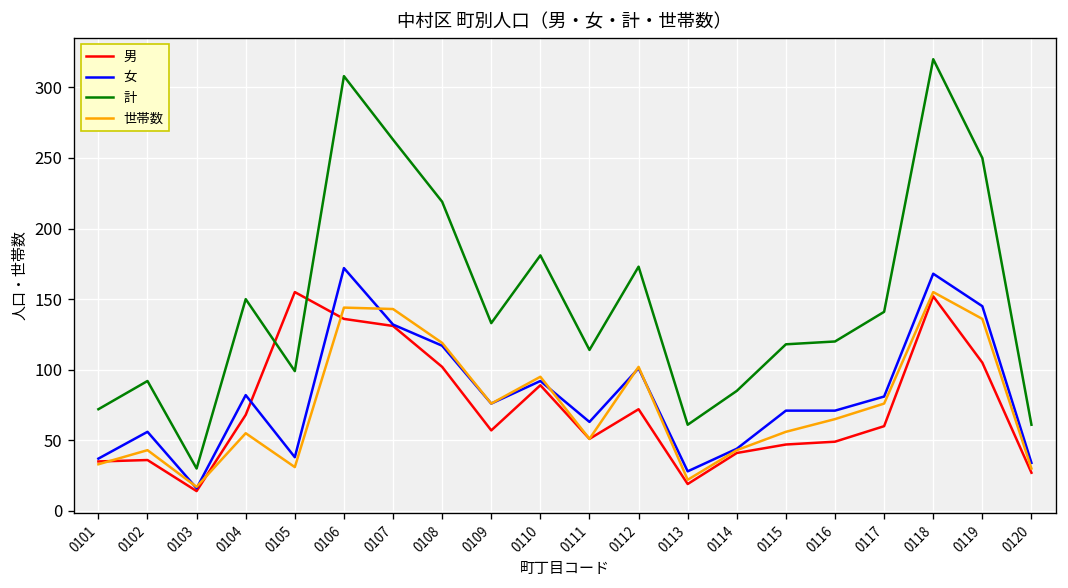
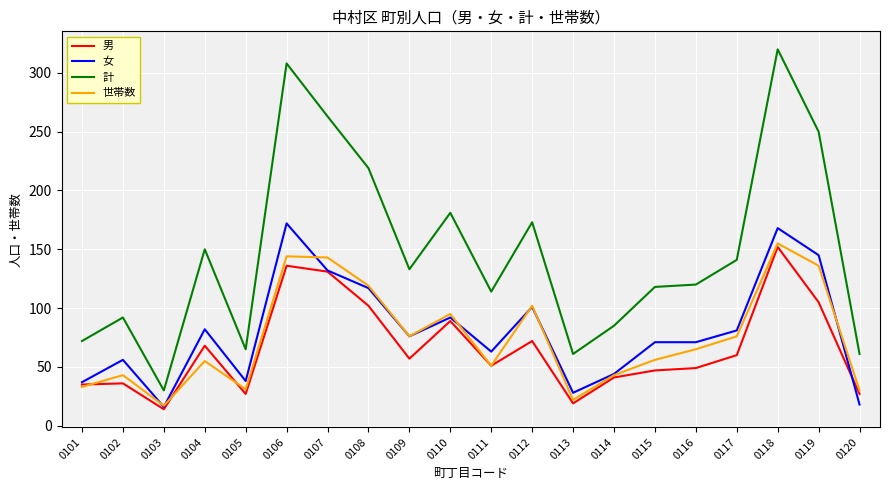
  {
    "男": {
      "0102": 36,
      "0104": 68,
-     "0105": 155,
+     "0105": 27,
      "0106": 136,
      "0108": 102,
      "0109": 57,
      "0110": 89,
      "0112": 72,
      "0113": 19,
      "0115": 47,
      "0116": 49,
      "0117": 60,
      "0118": 152,
      "0119": 105,
      "0120": 27
    },
    "女": {
      "0102": 56,
      "0104": 82,
      "0105": 38,
      "0106": 172,
      "0110": 92,
      "0111": 63,
      "0113": 28,
      "0115": 71,
      "0116": 71,
      "0117": 81,
      "0118": 168,
      "0119": 145,
-     "0120": 34
+     "0120": 18
    },
    "計": {
      "0101": 72,
      "0102": 92,
      "0103": 30,
      "0104": 150,
-     "0105": 99,
+     "0105": 65,
      "0106": 308,
      "0107": 263,
      "0108": 219,
      "0109": 133,
      "0110": 181,
      "0111": 114,
      "0112": 173,
      "0113": 61,
      "0114": 85,
      "0115": 118,
      "0116": 120,
      "0117": 141,
      "0118": 320,
      "0119": 250,
      "0120": 61
    },
    "世帯数": {
      "0102": 43,
      "0104": 55,
      "0105": 31,
      "0106": 144,
      "0107": 143,
      "0110": 95,
      "0113": 22,
      "0115": 56,
      "0116": 65,
      "0117": 76,
      "0118": 155,
      "0119": 136,
      "0120": 30
    }
  }
